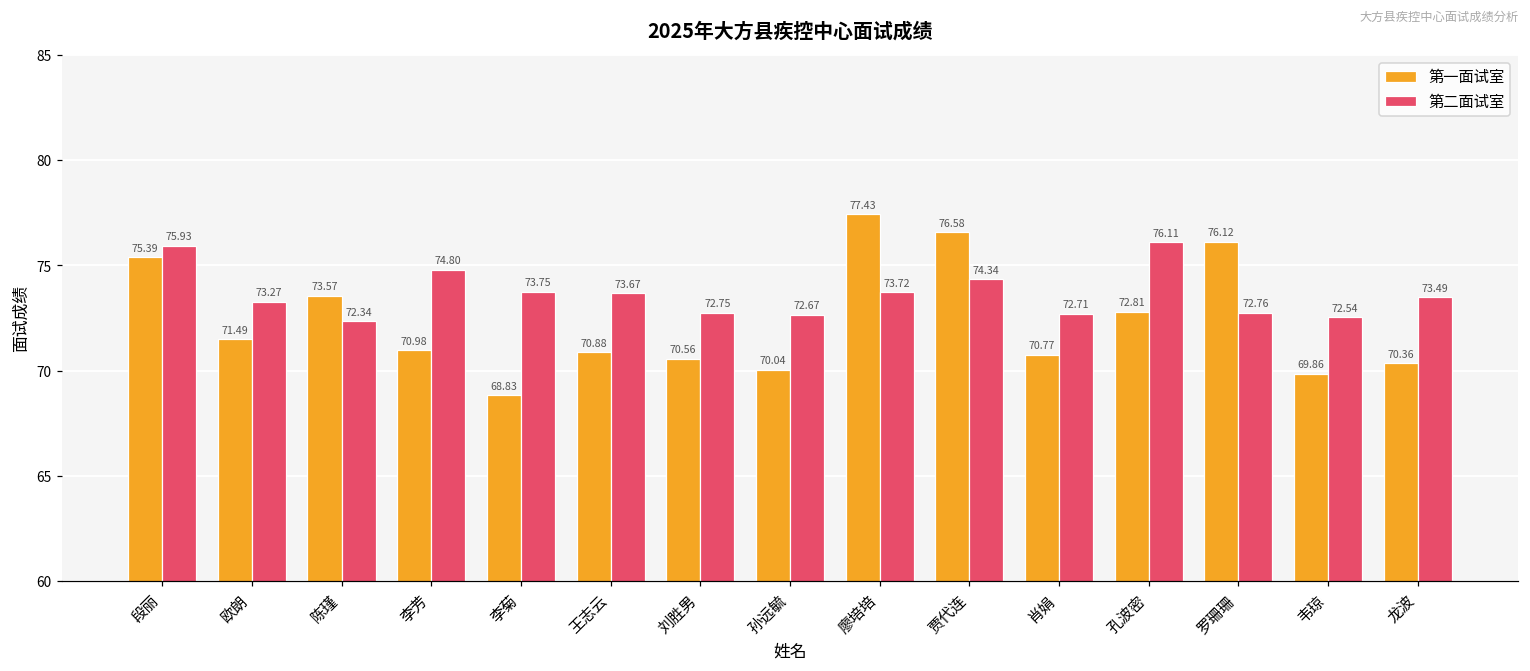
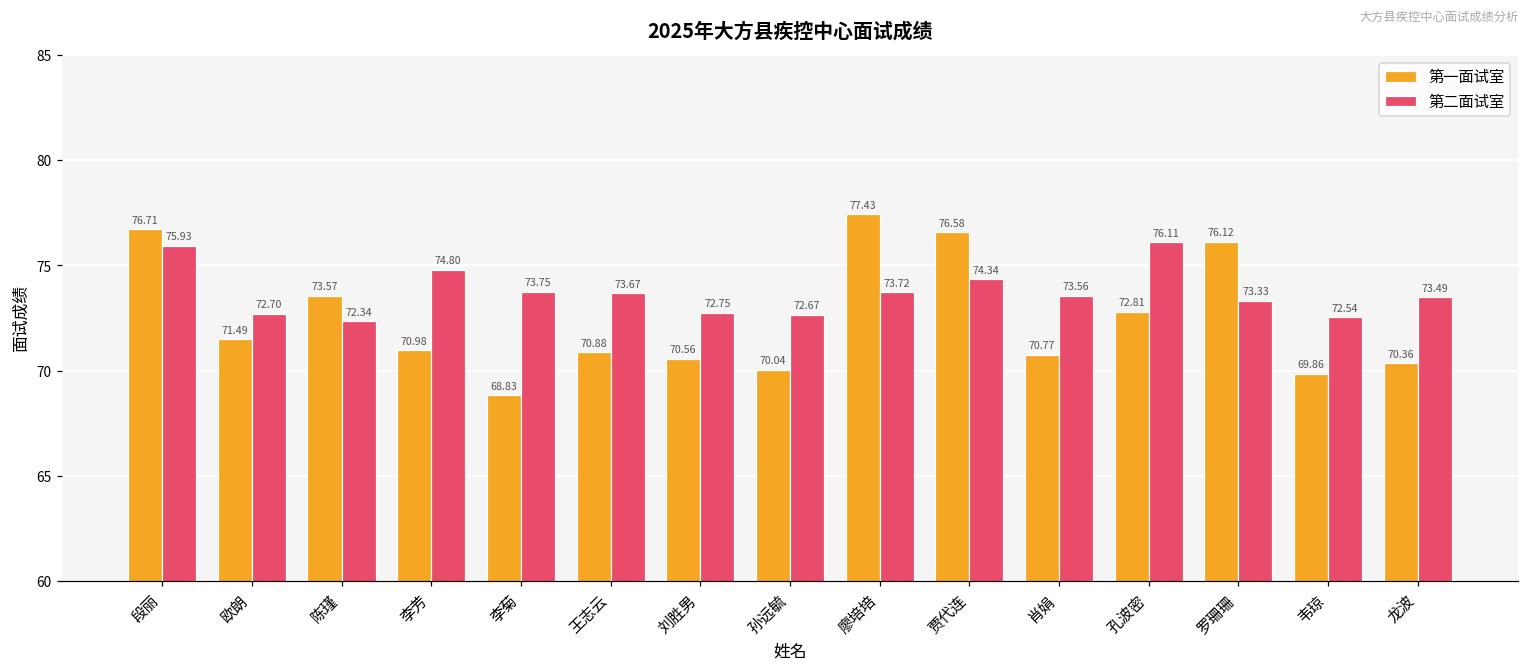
  {
    "第一面试室": {
-     "段丽": 75.39,
+     "段丽": 76.71,
      "欧朗": 71.49,
      "陈瑾": 73.57,
      "李芳": 70.98,
      "李菊": 68.83,
      "王志云": 70.88,
      "刘胜男": 70.56,
      "孙远毓": 70.04,
      "廖培培": 77.43,
      "贾代连": 76.58,
      "肖娟": 70.77,
      "孔波密": 72.81,
      "罗珊珊": 76.12,
      "韦琼": 69.86,
      "龙波": 70.36
    },
    "第二面试室": {
      "段丽": 75.93,
-     "欧朗": 73.27,
+     "欧朗": 72.70,
      "陈瑾": 72.34,
      "李芳": 74.80,
      "李菊": 73.75,
      "王志云": 73.67,
      "刘胜男": 72.75,
      "孙远毓": 72.67,
      "廖培培": 73.72,
      "贾代连": 74.34,
-     "肖娟": 72.71,
+     "肖娟": 73.56,
      "孔波密": 76.11,
-     "罗珊珊": 72.76,
+     "罗珊珊": 73.33,
      "韦琼": 72.54,
      "龙波": 73.49
    }
  }
